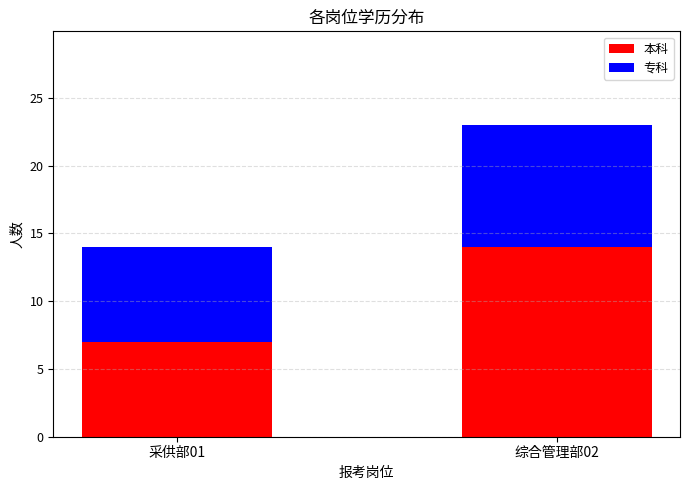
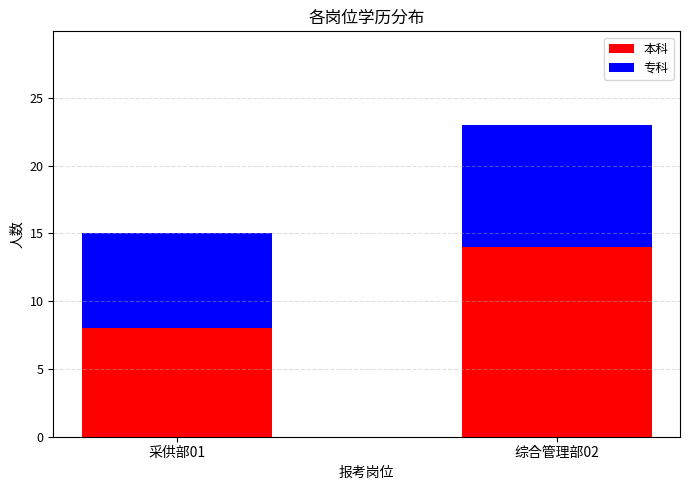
  {
    "本科": {
-     "采供部01": 7,
+     "采供部01": 8,
      "综合管理部02": 14
    },
    "专科": {
      "采供部01": 7,
      "综合管理部02": 9
    }
  }
